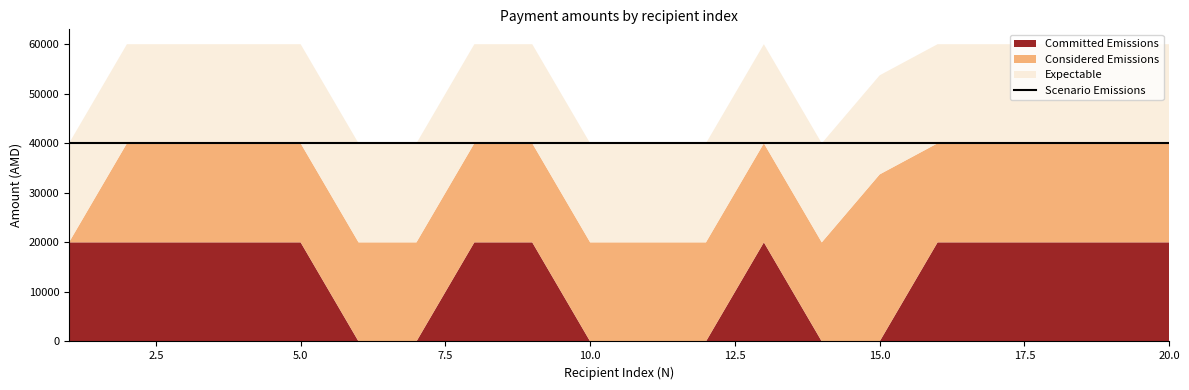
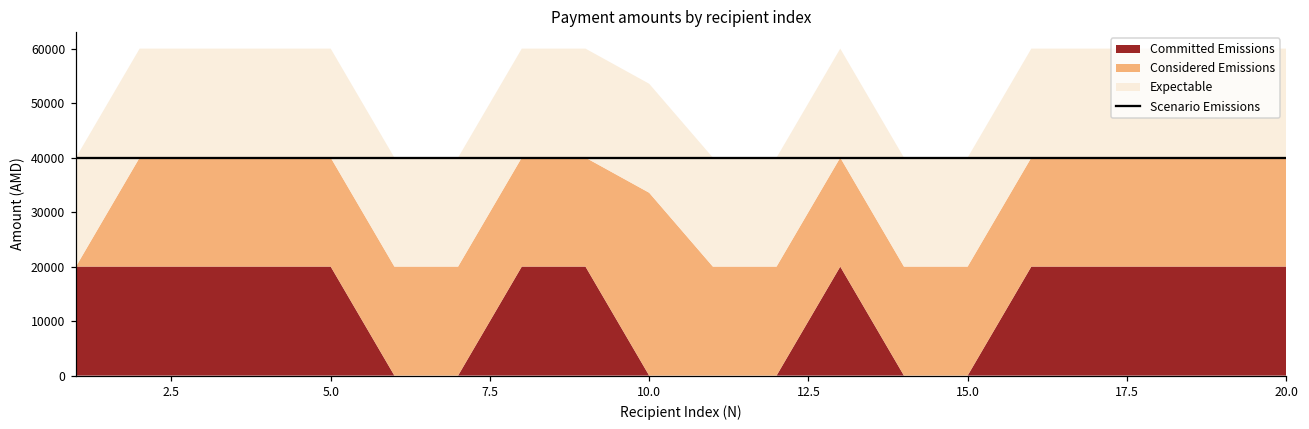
  {
    "Committed Emissions": {
      "5.0": 20000,
      "10.0": 0,
      "15.0": 0,
      "20.0": 20000
    },
    "Considered Emissions": {
-     "10.0": 20000,
-     "15.0": 34000
+     "10.0": 34000,
+     "15.0": 20000
    },
    "Expectable": {
      "5.0": 20000,
      "20.0": 20000
    }
  }
